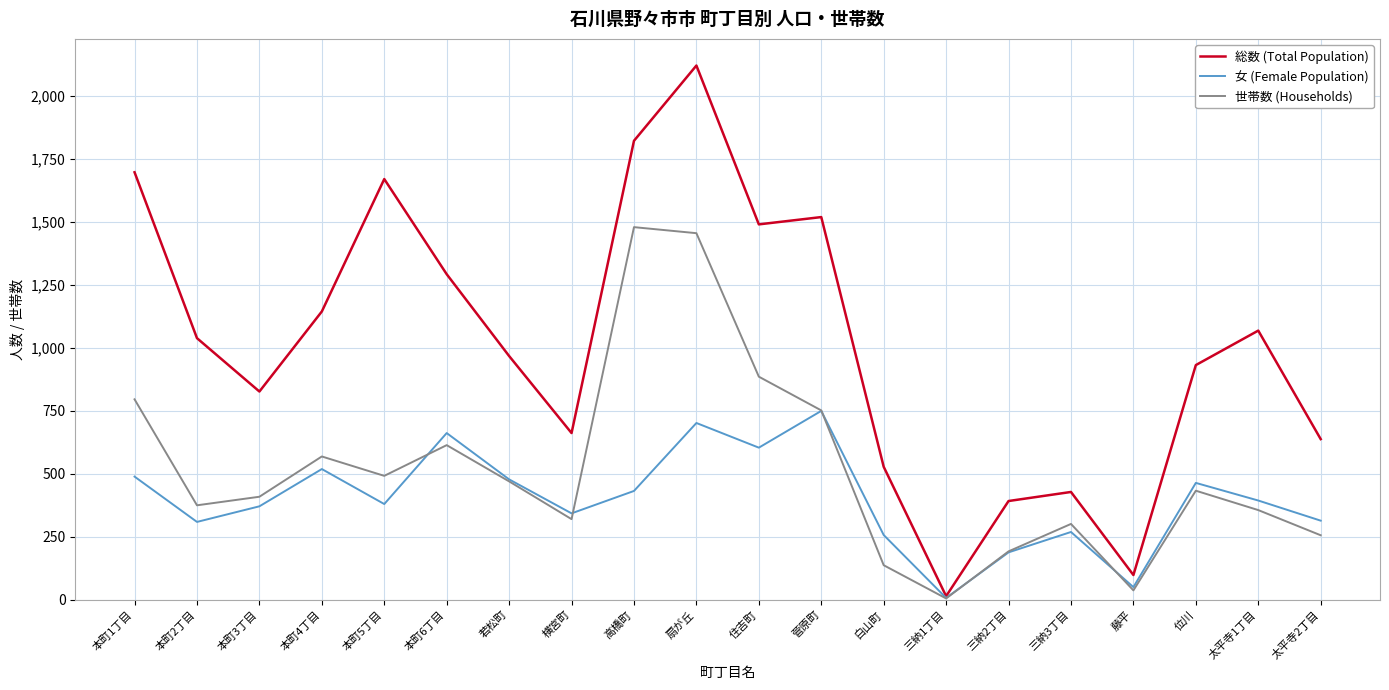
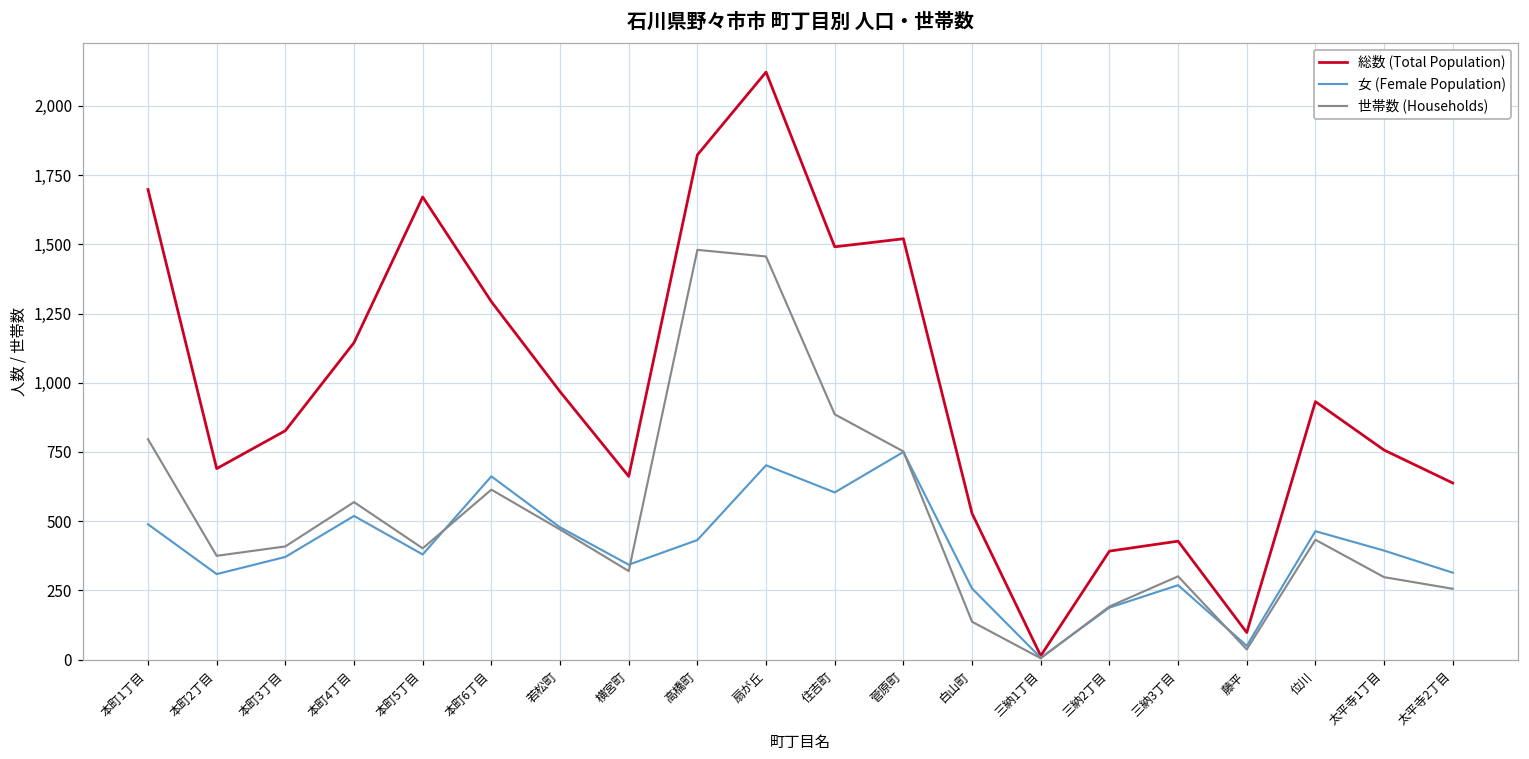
  {
    "総数 (Total Population)": {
      "本町1丁目": "1,700",
-     "本町2丁目": "1,040",
+     "本町2丁目": "690",
      "本町3丁目": "830",
      "本町4丁目": "1,150",
      "本町5丁目": "1,670",
      "本町6丁目": "1,290",
      "若松町": "970",
      "横宮町": "660",
      "高橋町": "1,820",
      "扇が丘": "2,120",
      "住吉町": "1,490",
      "菅原町": "1,520",
      "白山町": "530",
      "三納2丁目": "390",
      "三納3丁目": "430",
      "藤平": "100",
      "位川": "930",
-     "太平寺1丁目": "1,070",
+     "太平寺1丁目": "760",
      "太平寺2丁目": "640"
    },
    "女 (Female Population)": {
      "本町1丁目": "490",
      "本町2丁目": "310",
      "本町3丁目": "370",
      "本町4丁目": "520",
      "本町5丁目": "380",
      "本町6丁目": "660",
      "横宮町": "340",
      "高橋町": "430",
      "扇が丘": "700",
      "住吉町": "600",
      "白山町": "260",
      "三納3丁目": "270",
      "藤平": "50",
      "位川": "460",
      "太平寺1丁目": "390",
      "太平寺2丁目": "310"
    },
    "世帯数 (Households)": {
      "本町1丁目": "800",
      "本町2丁目": "380",
      "本町3丁目": "410",
      "本町4丁目": "570",
-     "本町5丁目": "490",
+     "本町5丁目": "400",
      "本町6丁目": "610",
      "横宮町": "320",
      "高橋町": "1,480",
      "扇が丘": "1,460",
      "住吉町": "890",
      "白山町": "140",
      "三納3丁目": "300",
      "藤平": "40",
      "位川": "430",
-     "太平寺1丁目": "360",
+     "太平寺1丁目": "300",
      "太平寺2丁目": "260"
    }
  }
